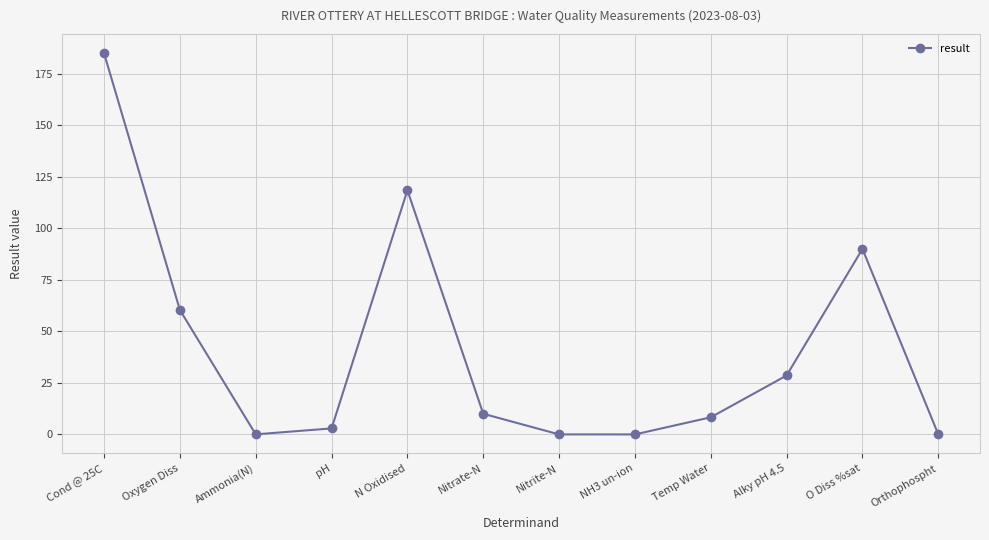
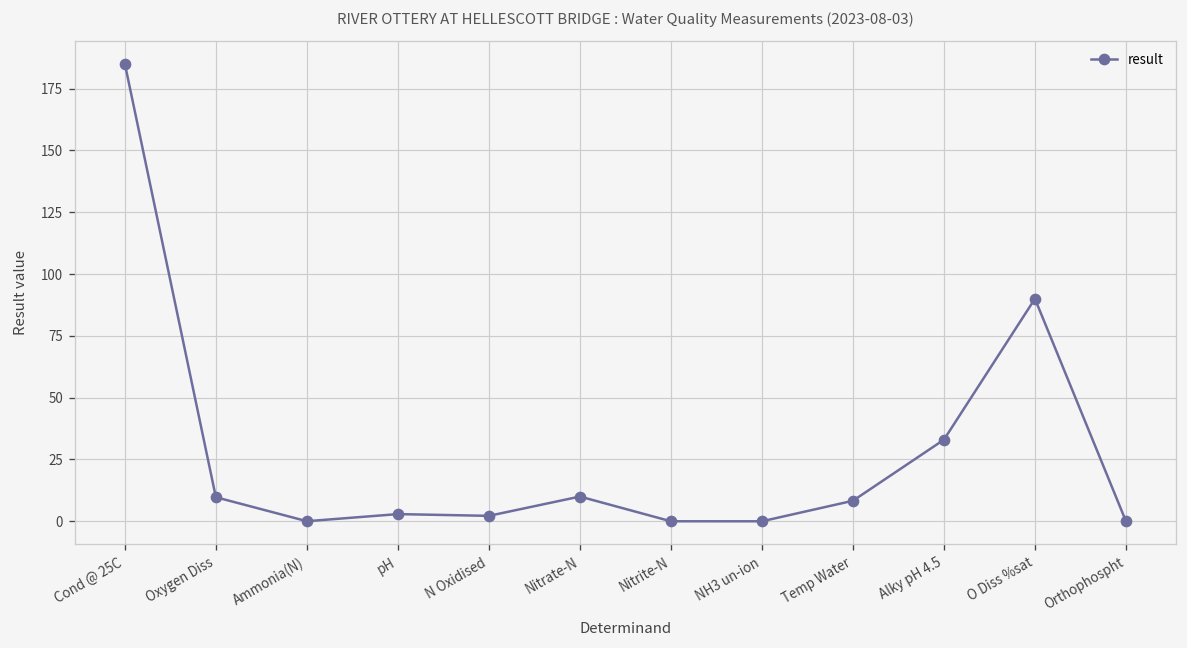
  {
    "Cond @ 25C": 185,
-   "Oxygen Diss": 60,
+   "Oxygen Diss": 10,
    "Ammonia(N)": 0,
    "pH": 3,
-   "N Oxidised": 119,
+   "N Oxidised": 2,
    "Nitrate-N": 10,
    "Nitrite-N": 0,
    "NH3 un-ion": 0,
    "Temp Water": 8,
-   "Alky pH 4.5": 29,
+   "Alky pH 4.5": 33,
    "O Diss %sat": 90,
    "Orthophospht": 0
  }
